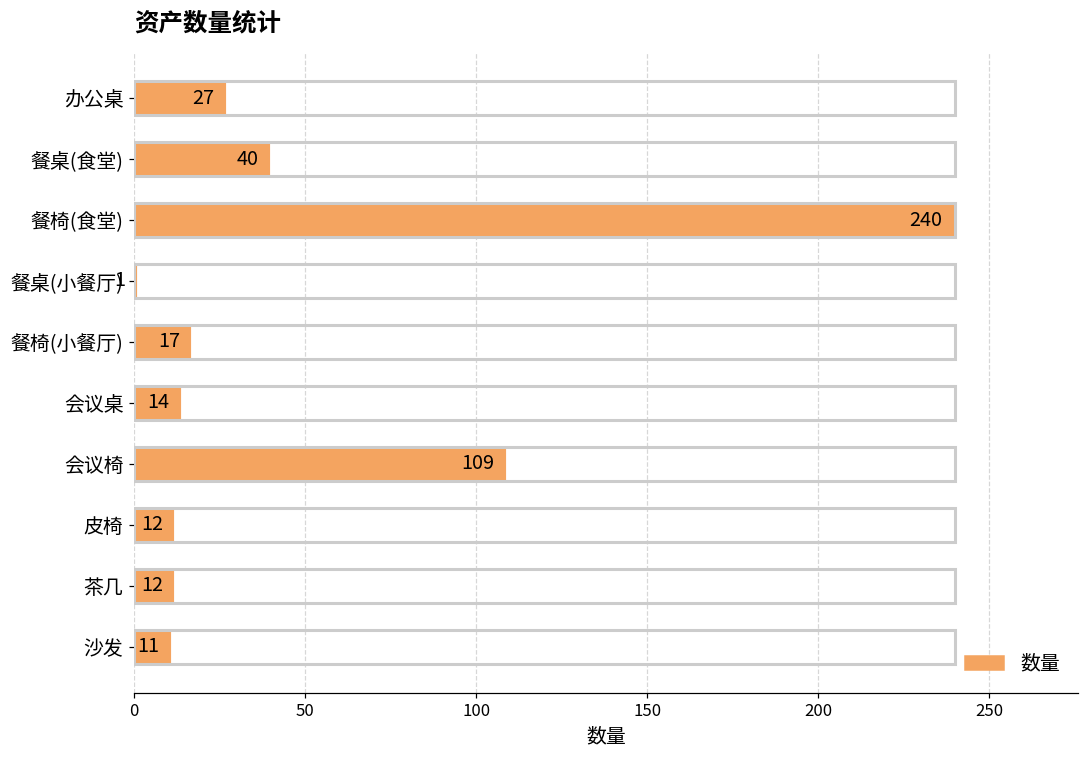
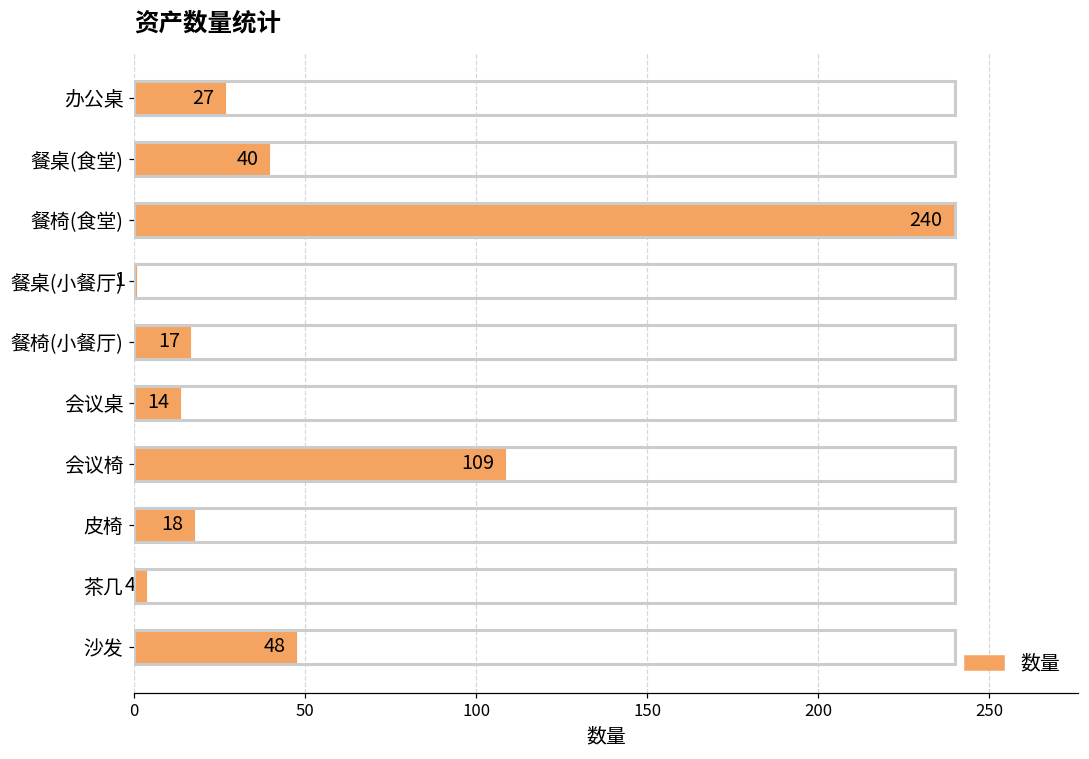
  {
    "办公桌": 27,
    "餐桌(食堂)": 40,
    "餐椅(食堂)": 240,
    "餐桌(小餐厅)": 1,
    "餐椅(小餐厅)": 17,
    "会议桌": 14,
    "会议椅": 109,
-   "皮椅": 12,
-   "茶几": 12,
-   "沙发": 11
+   "皮椅": 18,
+   "茶几": 4,
+   "沙发": 48
  }
